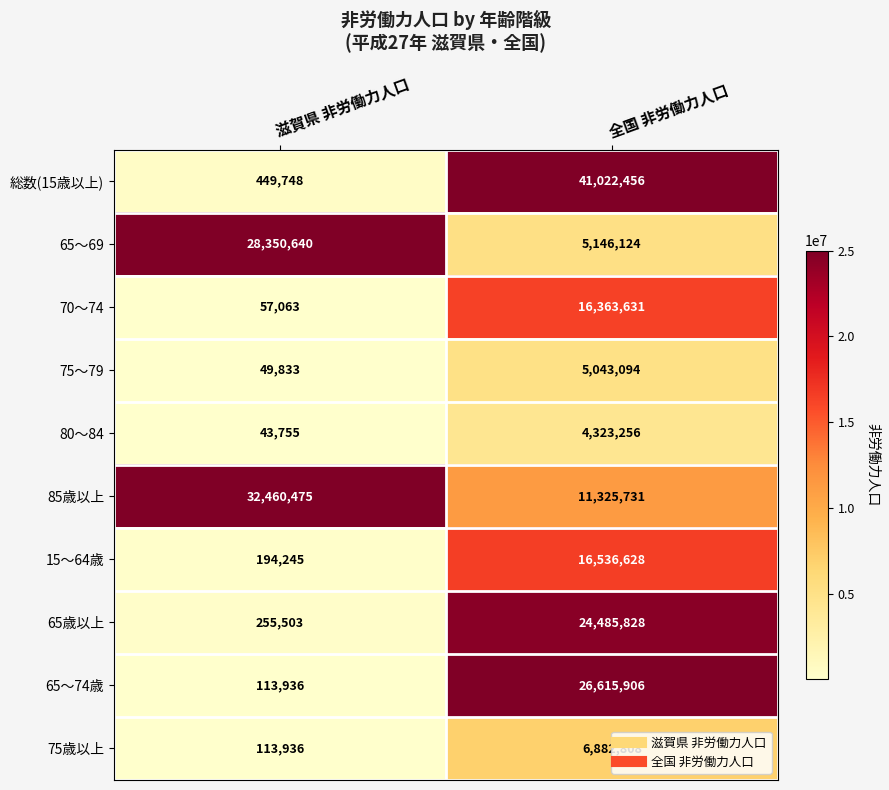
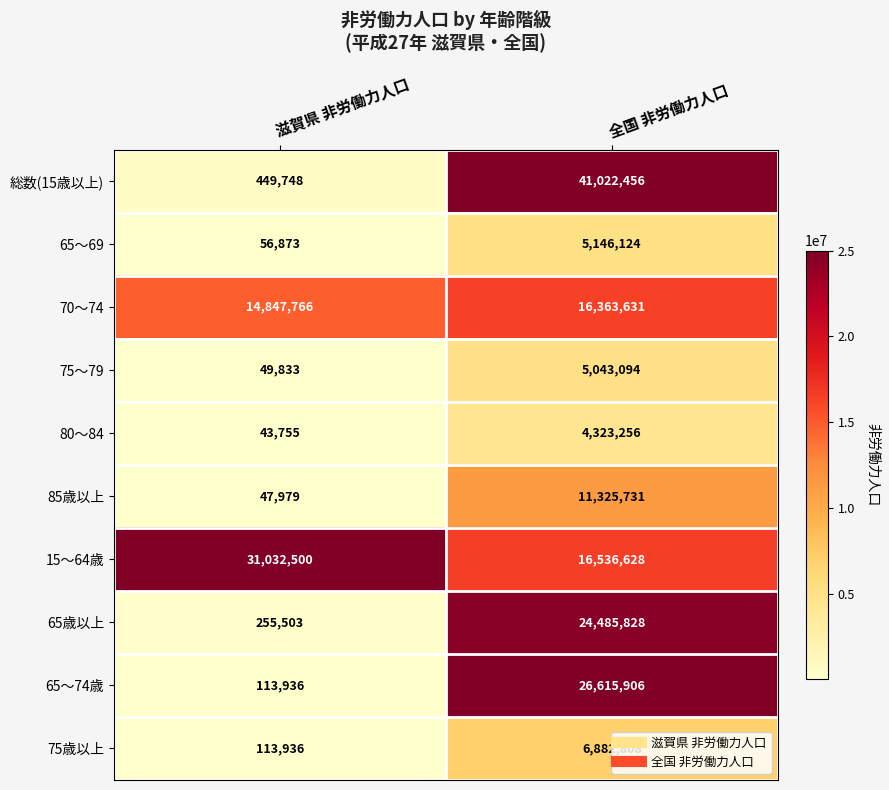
  {
    "総数(15歳以上)": {
      "滋賀県 非労働力人口": "449,748",
      "全国 非労働力人口": "41,022,456"
    },
    "65～69": {
-     "滋賀県 非労働力人口": "28,350,640",
+     "滋賀県 非労働力人口": "56,873",
      "全国 非労働力人口": "5,146,124"
    },
    "70～74": {
-     "滋賀県 非労働力人口": "57,063",
+     "滋賀県 非労働力人口": "14,847,766",
      "全国 非労働力人口": "16,363,631"
    },
    "75～79": {
      "滋賀県 非労働力人口": "49,833",
      "全国 非労働力人口": "5,043,094"
    },
    "80～84": {
      "滋賀県 非労働力人口": "43,755",
      "全国 非労働力人口": "4,323,256"
    },
    "85歳以上": {
-     "滋賀県 非労働力人口": "32,460,475",
+     "滋賀県 非労働力人口": "47,979",
      "全国 非労働力人口": "11,325,731"
    },
    "15～64歳": {
-     "滋賀県 非労働力人口": "194,245",
+     "滋賀県 非労働力人口": "31,032,500",
      "全国 非労働力人口": "16,536,628"
    },
    "65歳以上": {
      "滋賀県 非労働力人口": "255,503",
      "全国 非労働力人口": "24,485,828"
    },
    "65～74歳": {
      "滋賀県 非労働力人口": "113,936",
      "全国 非労働力人口": "26,615,906"
    },
    "75歳以上": {
      "滋賀県 非労働力人口": "113,936"
    }
  }
